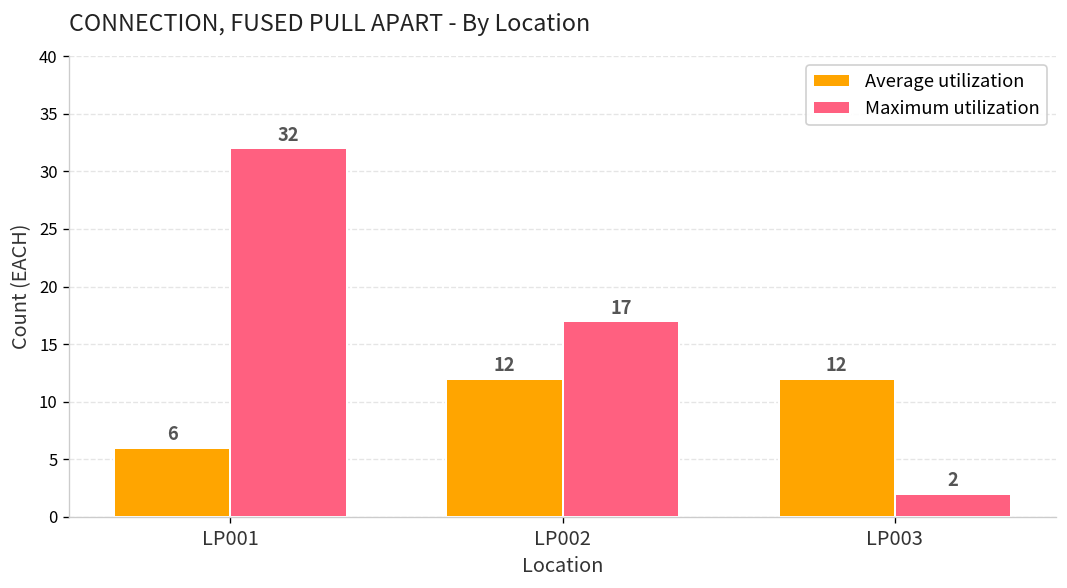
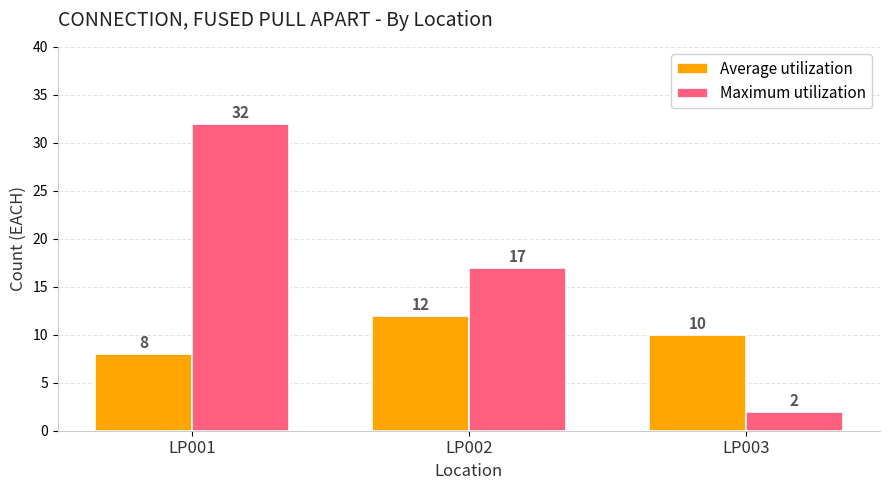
  {
    "Average utilization": {
-     "LP001": 6,
+     "LP001": 8,
      "LP002": 12,
-     "LP003": 12
+     "LP003": 10
    },
    "Maximum utilization": {
      "LP001": 32,
      "LP002": 17,
      "LP003": 2
    }
  }
